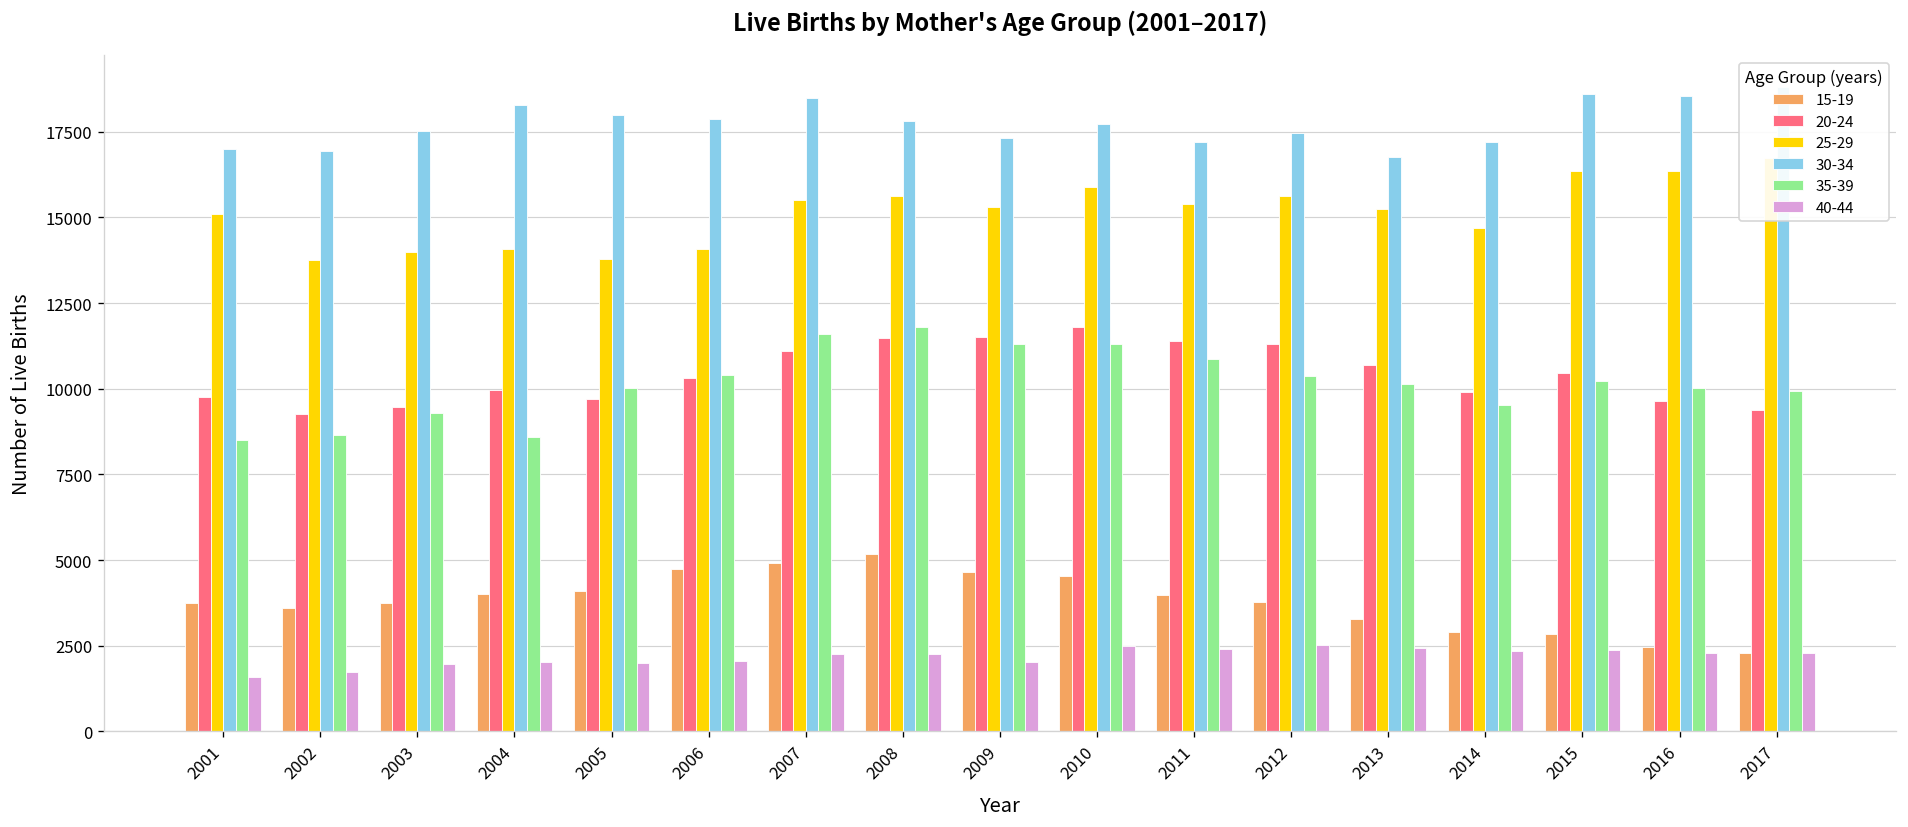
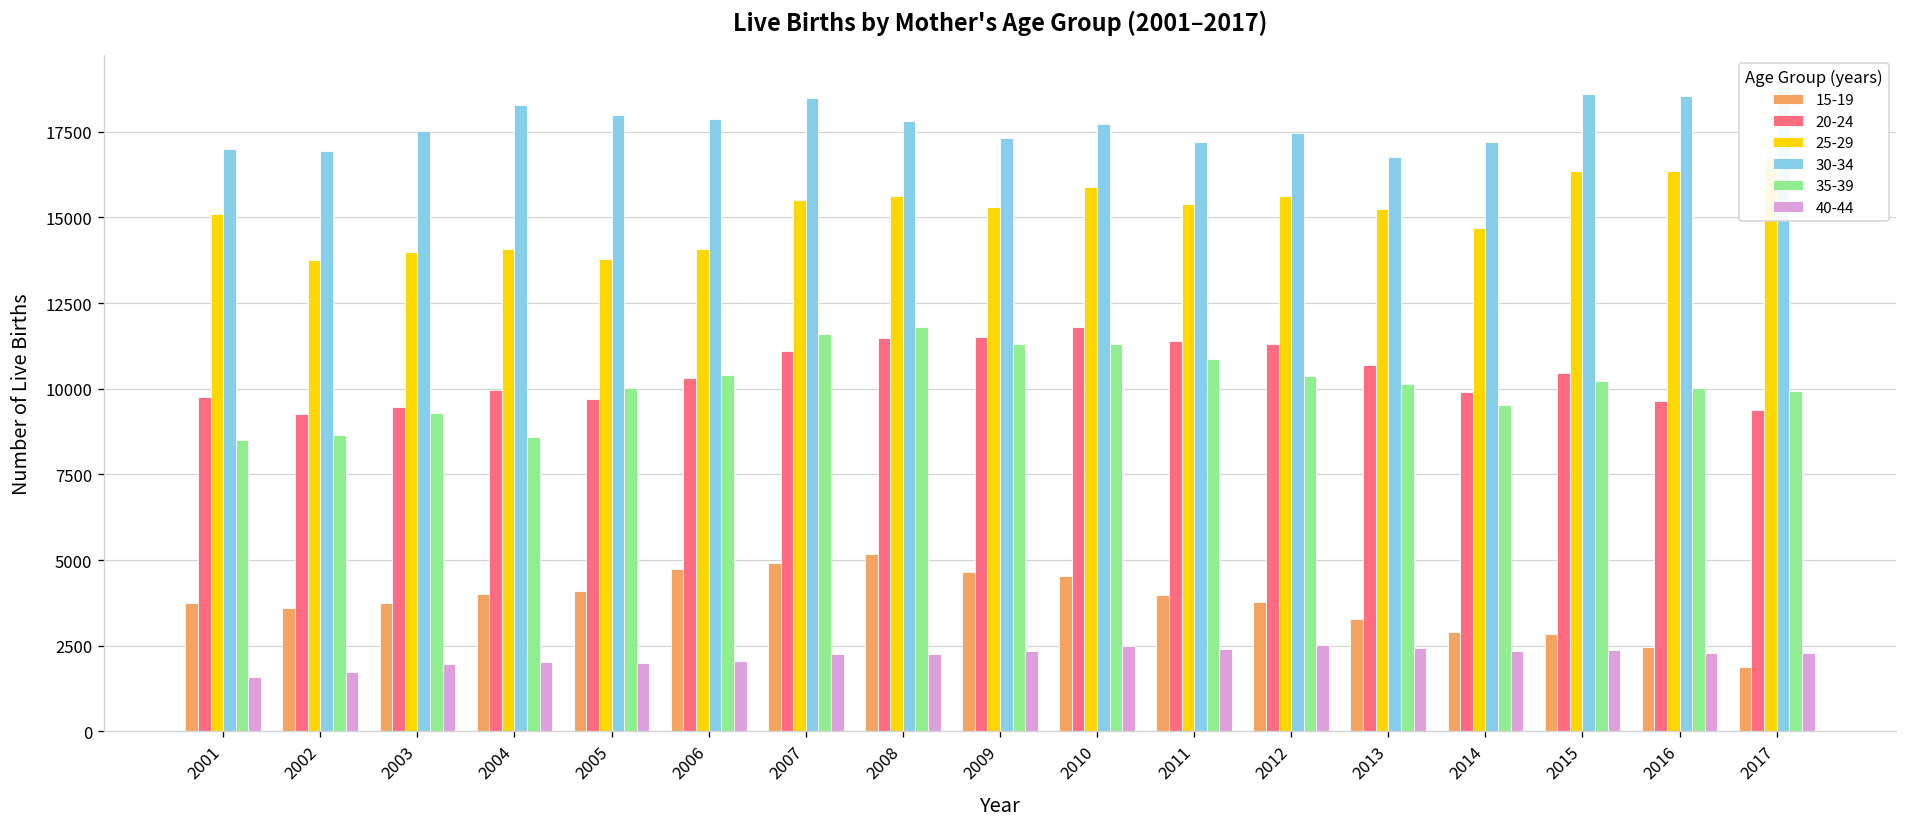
  {
    "15-19": {
      "2001": 3700,
      "2002": 3600,
      "2003": 3800,
      "2004": 4000,
      "2005": 4100,
      "2006": 4700,
      "2007": 4900,
      "2008": 5200,
      "2009": 4600,
      "2010": 4500,
      "2011": 4000,
      "2012": 3800,
      "2013": 3300,
      "2014": 2900,
      "2015": 2800,
      "2016": 2500,
-     "2017": 2300
+     "2017": 1900
    },
    "20-24": {
      "2001": 9800,
      "2002": 9300,
      "2003": 9500,
      "2004": 10000,
      "2005": 9700,
      "2006": 10300,
      "2007": 11100,
      "2008": 11500,
      "2009": 11500,
      "2010": 11800,
      "2011": 11400,
      "2012": 11300,
      "2013": 10700,
      "2014": 9900,
      "2015": 10500,
      "2016": 9600,
      "2017": 9400
    },
    "25-29": {
      "2001": 15100,
      "2002": 13700,
      "2003": 14000,
      "2004": 14100,
      "2005": 13800,
      "2006": 14100,
      "2007": 15500,
      "2008": 15600,
      "2009": 15300,
      "2010": 15900,
      "2011": 15400,
      "2012": 15600,
      "2013": 15300,
      "2014": 14700,
      "2015": 16400,
      "2016": 16400
    },
    "30-34": {
      "2001": 17000,
      "2002": 16900,
      "2003": 17500,
      "2004": 18300,
      "2005": 18000,
      "2006": 17900,
      "2007": 18500,
      "2008": 17800,
      "2009": 17300,
      "2010": 17700,
      "2011": 17200,
      "2012": 17500,
      "2013": 16800,
      "2014": 17200,
      "2015": 18600,
      "2016": 18500
    },
    "35-39": {
      "2001": 8500,
      "2002": 8700,
      "2003": 9300,
      "2004": 8600,
      "2005": 10000,
      "2006": 10400,
      "2007": 11600,
      "2008": 11800,
      "2009": 11300,
      "2010": 11300,
      "2011": 10900,
      "2012": 10400,
      "2013": 10100,
      "2014": 9500,
      "2015": 10200,
      "2016": 10000,
      "2017": 9900
    },
    "40-44": {
      "2001": 1600,
      "2002": 1700,
      "2003": 2000,
      "2004": 2000,
      "2005": 2000,
      "2006": 2100,
      "2007": 2300,
      "2008": 2300,
-     "2009": 2000,
+     "2009": 2400,
      "2010": 2500,
      "2011": 2400,
      "2012": 2500,
      "2013": 2400,
      "2014": 2300,
      "2015": 2400,
      "2016": 2300,
      "2017": 2300
    }
  }
